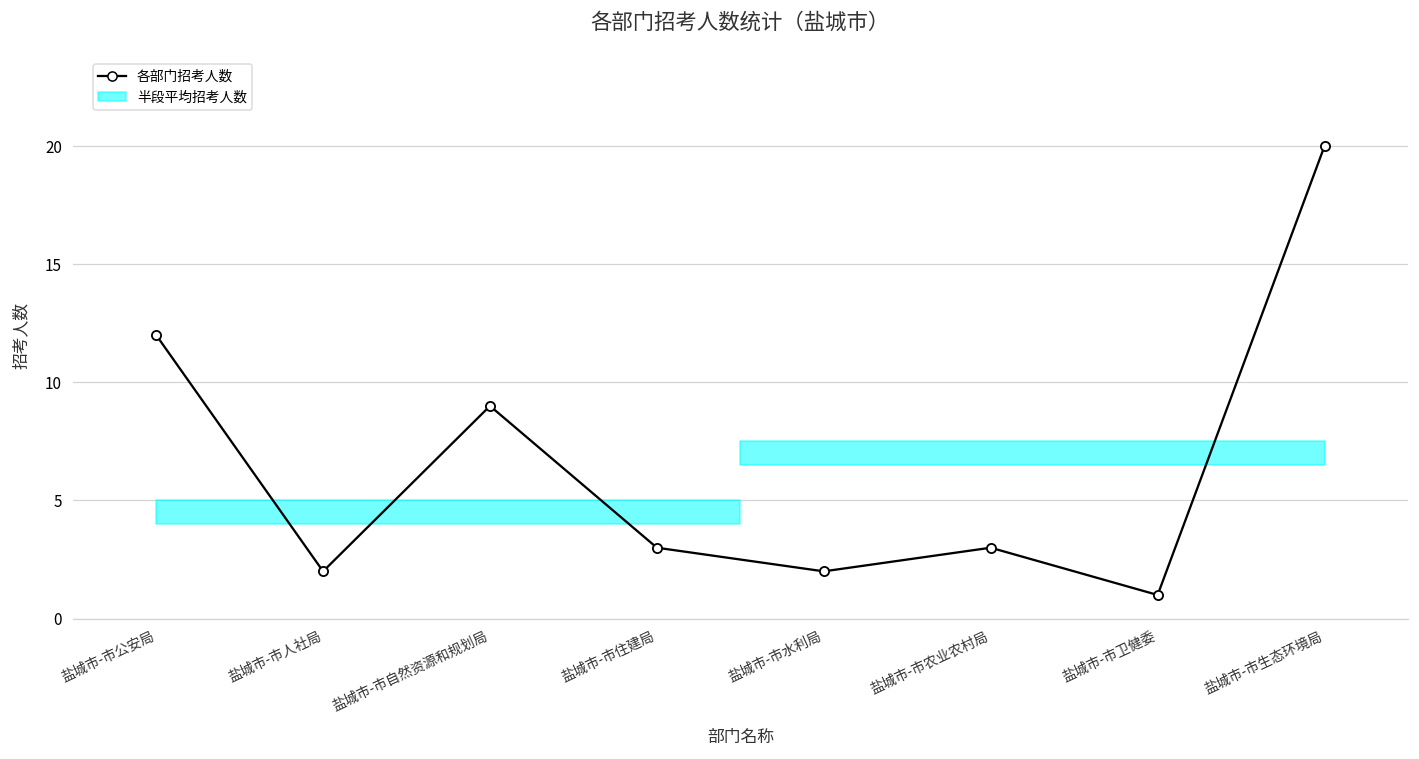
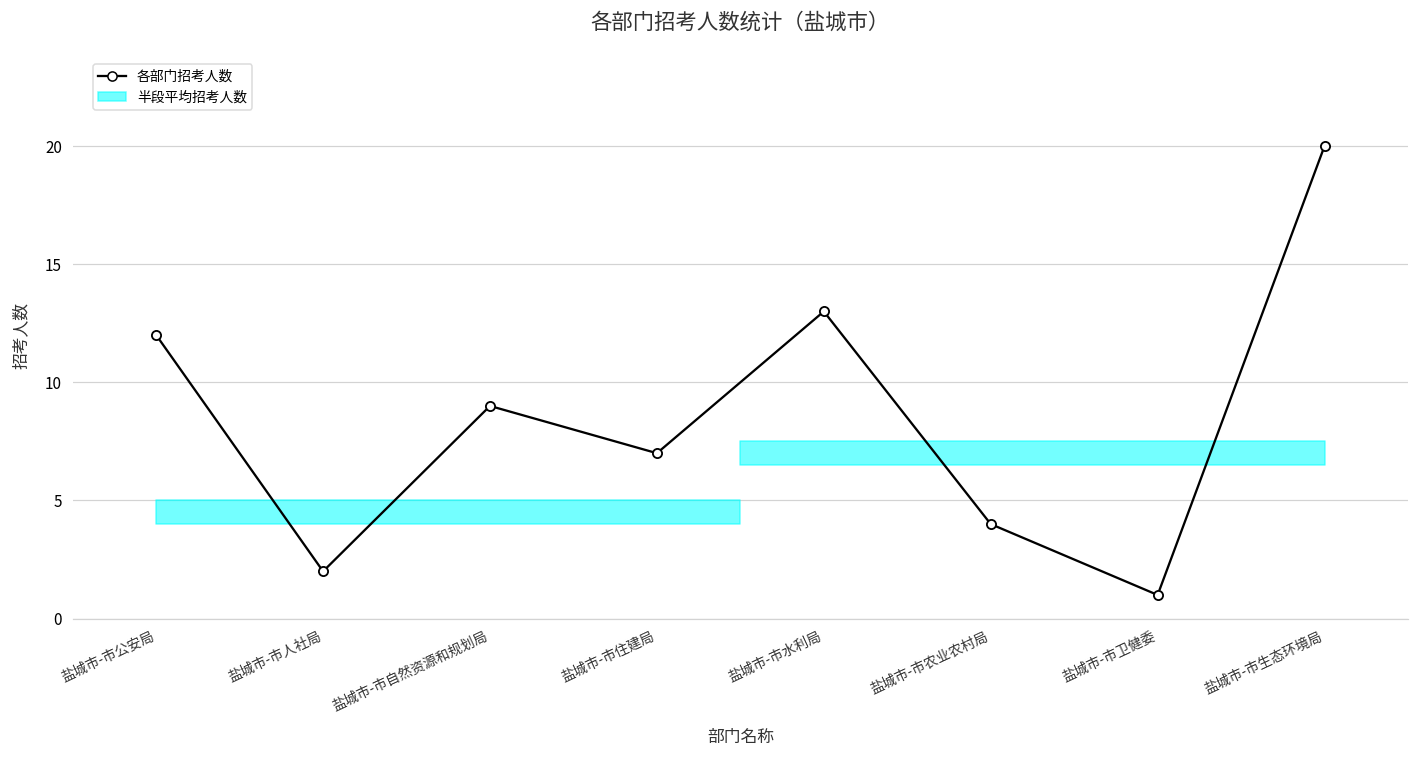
  {
    "各部门招考人数": {
      "盐城市-市公安局": 12,
      "盐城市-市人社局": 2,
      "盐城市-市自然资源和规划局": 9,
-     "盐城市-市住建局": 3,
-     "盐城市-市水利局": 2,
-     "盐城市-市农业农村局": 3,
+     "盐城市-市住建局": 7,
+     "盐城市-市水利局": 13,
+     "盐城市-市农业农村局": 4,
      "盐城市-市卫健委": 1,
      "盐城市-市生态环境局": 20
    }
  }
